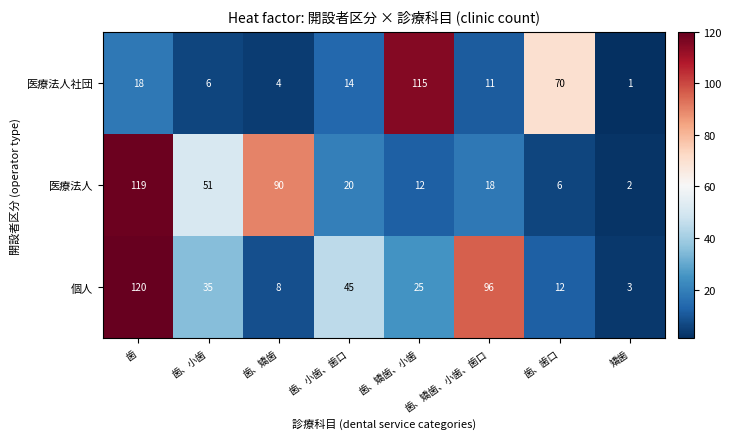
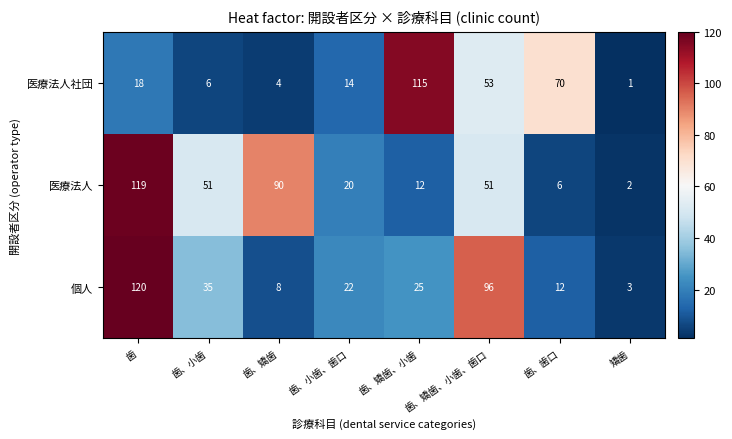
  {
    "医療法人社団": {
      "歯": 18,
      "歯、小歯": 6,
      "歯、矯歯": 4,
      "歯、小歯、歯口": 14,
      "歯、矯歯、小歯": 115,
-     "歯、矯歯、小歯、歯口": 11,
+     "歯、矯歯、小歯、歯口": 53,
      "歯、歯口": 70,
      "矯歯": 1
    },
    "医療法人": {
      "歯": 119,
      "歯、小歯": 51,
      "歯、矯歯": 90,
      "歯、小歯、歯口": 20,
      "歯、矯歯、小歯": 12,
-     "歯、矯歯、小歯、歯口": 18,
+     "歯、矯歯、小歯、歯口": 51,
      "歯、歯口": 6,
      "矯歯": 2
    },
    "個人": {
      "歯": 120,
      "歯、小歯": 35,
      "歯、矯歯": 8,
-     "歯、小歯、歯口": 45,
+     "歯、小歯、歯口": 22,
      "歯、矯歯、小歯": 25,
      "歯、矯歯、小歯、歯口": 96,
      "歯、歯口": 12,
      "矯歯": 3
    }
  }
